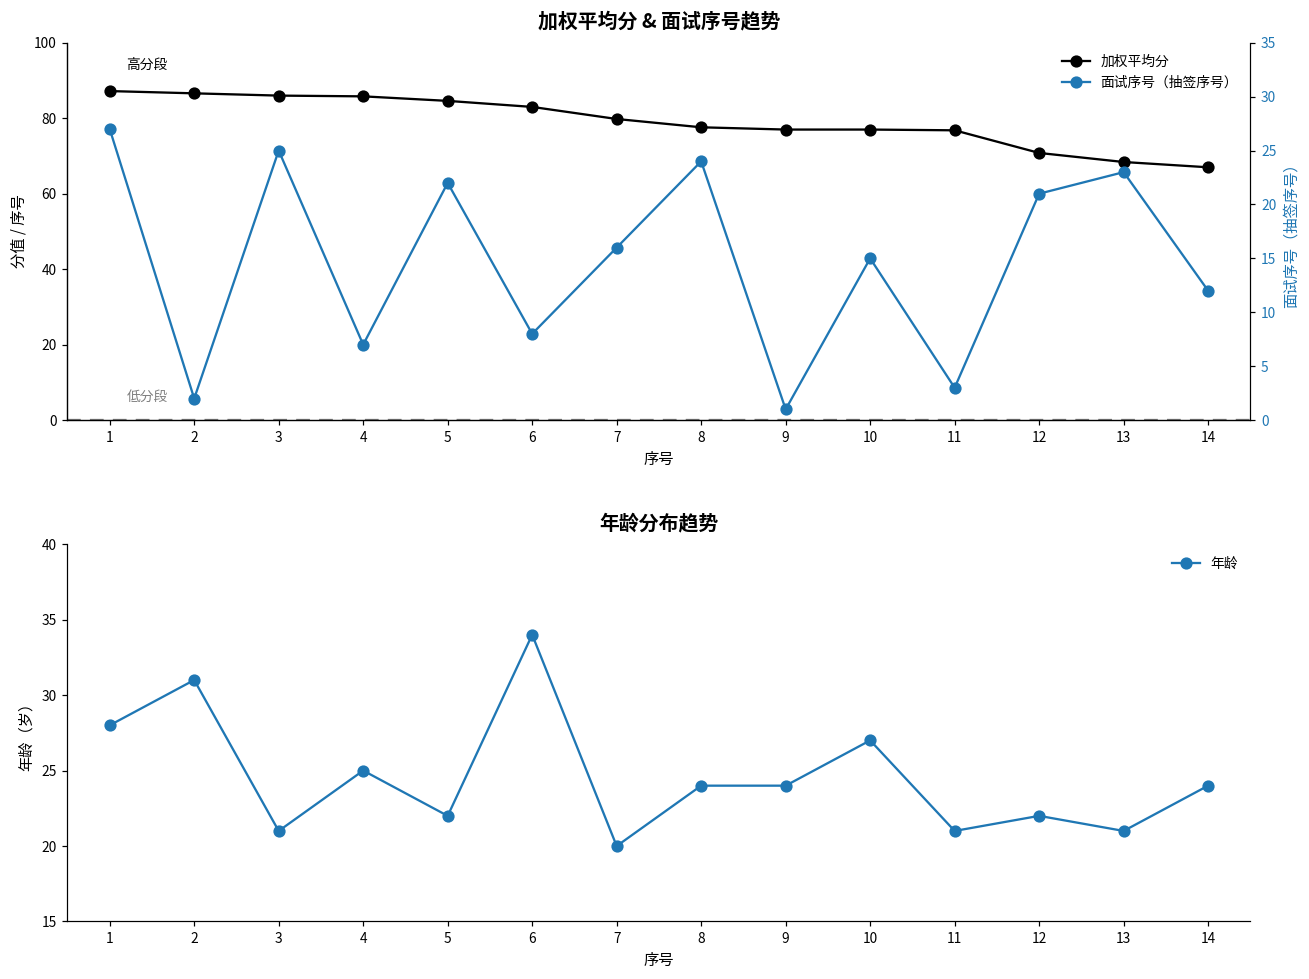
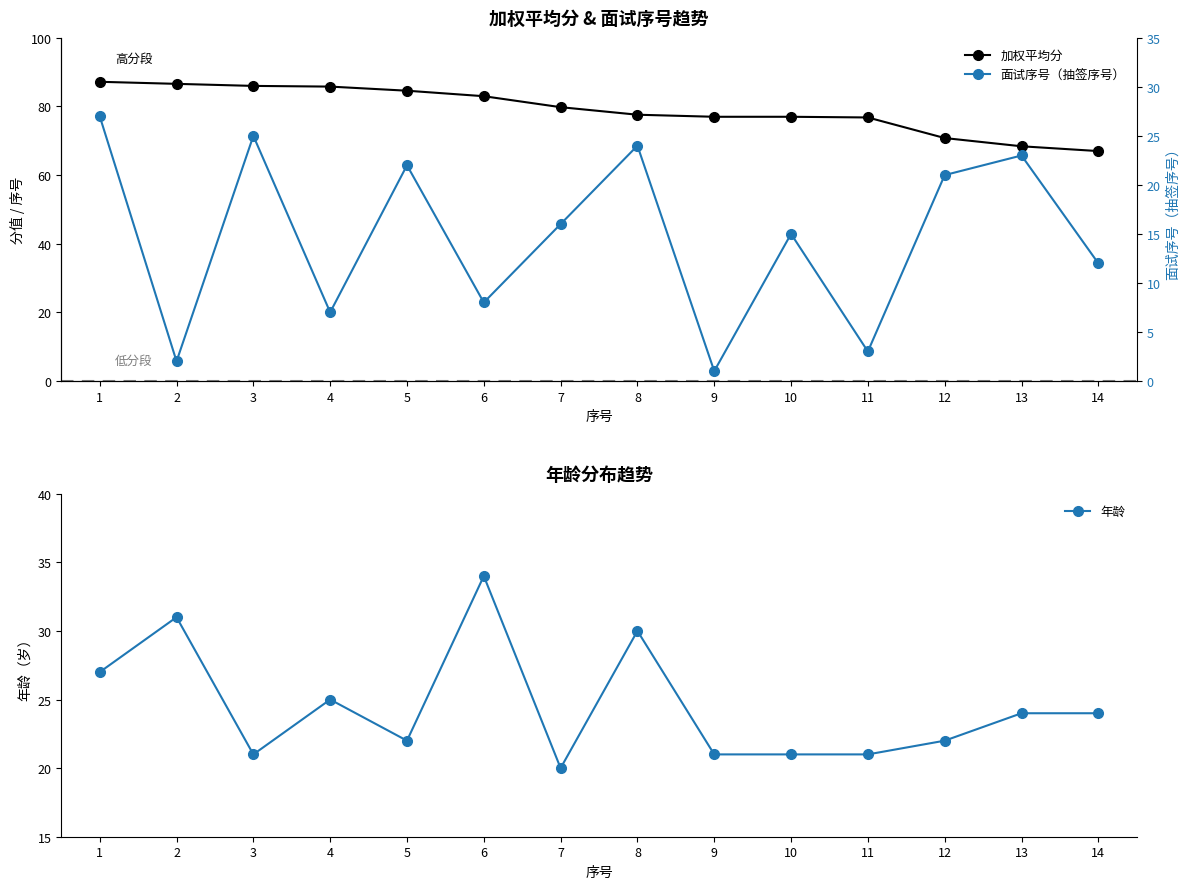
  {
    "年龄分布趋势": {
-     "1": 28,
+     "1": 27,
      "2": 31,
      "3": 21,
      "4": 25,
      "5": 22,
      "6": 34,
      "7": 20,
-     "8": 24,
-     "9": 24,
-     "10": 27,
+     "8": 30,
+     "9": 21,
+     "10": 21,
      "11": 21,
      "12": 22,
-     "13": 21,
+     "13": 24,
      "14": 24
    }
  }
